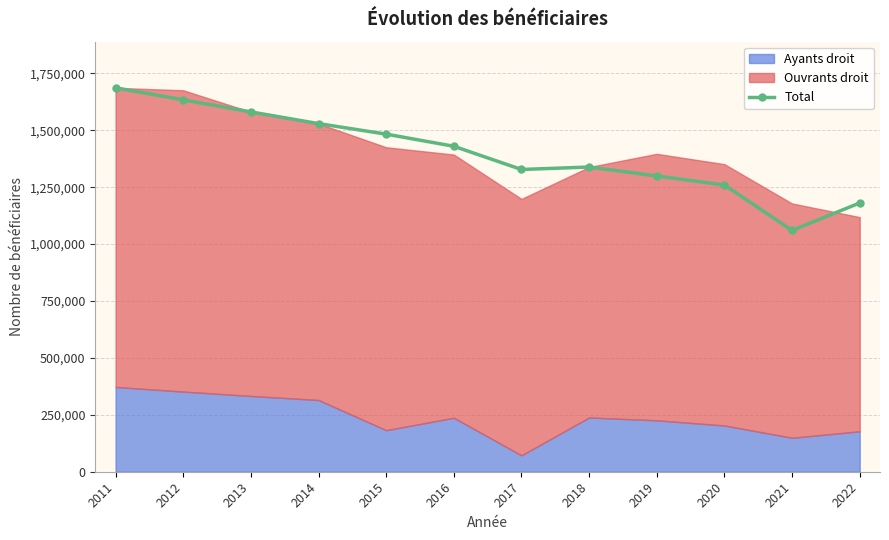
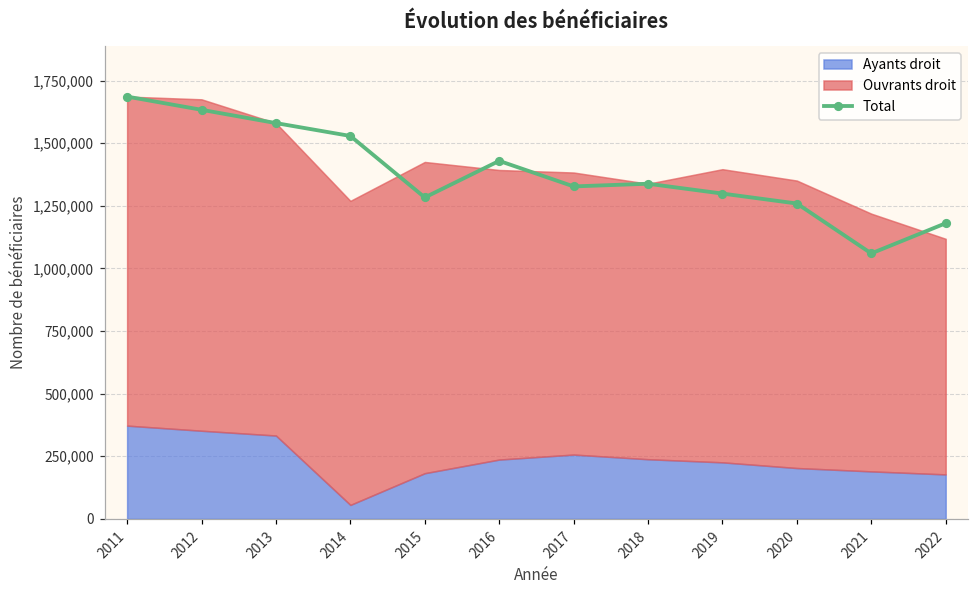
  {
    "Ayants droit": {
      "2011": "370,000",
      "2012": "350,000",
      "2013": "330,000",
-     "2014": "320,000",
+     "2014": "60,000",
      "2015": "180,000",
      "2016": "240,000",
-     "2017": "70,000",
+     "2017": "260,000",
      "2018": "240,000",
      "2019": "230,000",
      "2020": "200,000",
-     "2021": "150,000",
+     "2021": "190,000",
      "2022": "180,000"
    },
    "Total": {
      "2012": "1,630,000",
-     "2015": "1,480,000",
+     "2015": "1,280,000",
      "2016": "1,430,000",
      "2017": "1,330,000",
      "2019": "1,300,000",
      "2020": "1,260,000",
      "2021": "1,060,000",
      "2022": "1,180,000"
    },
    "Ouvrants droit": {
      "2012": "1,320,000",
      "2015": "1,240,000",
      "2016": "1,160,000",
      "2017": "1,130,000",
      "2019": "1,170,000",
      "2020": "1,150,000",
      "2021": "1,030,000",
      "2022": "940,000"
    }
  }
